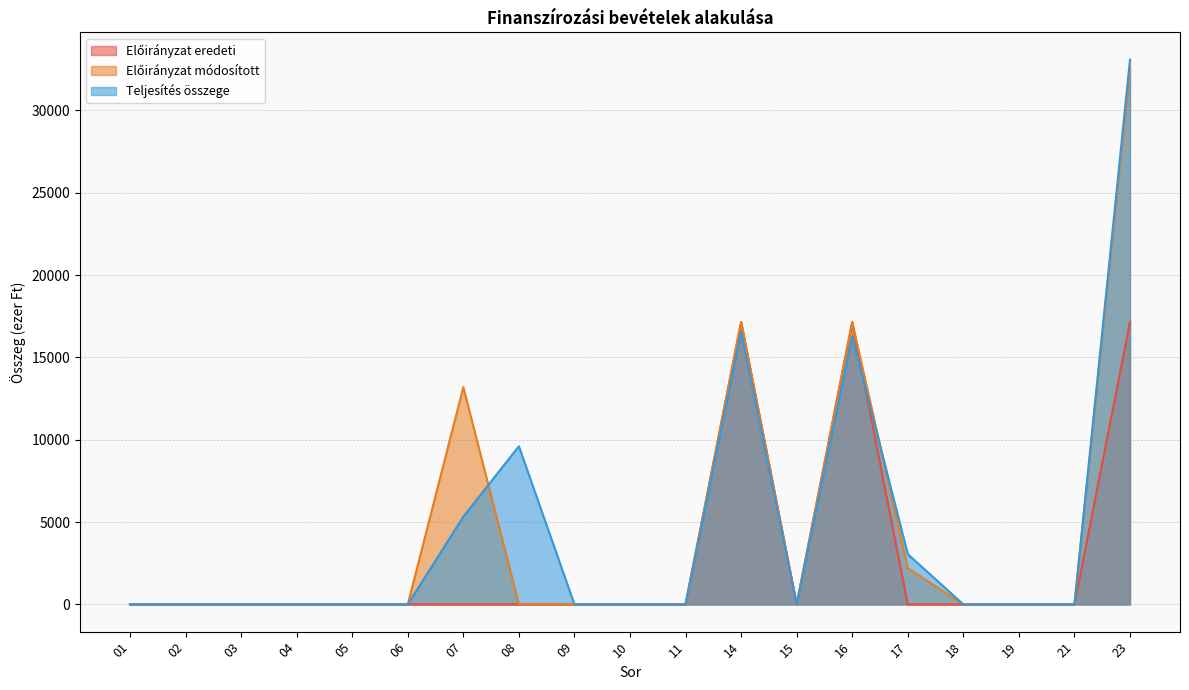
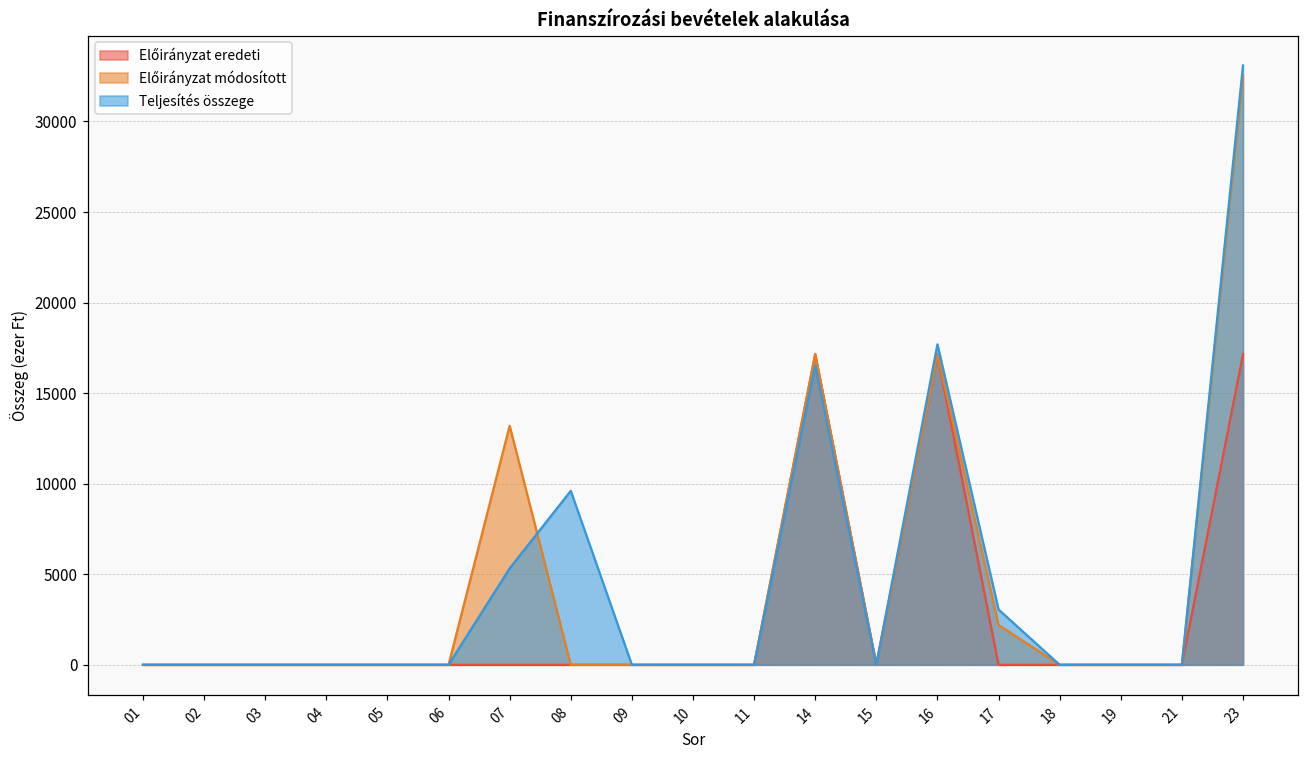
  {
    "Teljesítés összege": {
      "07": 5300,
      "08": 9600,
      "14": 16500,
-     "16": 16300,
+     "16": 17700,
      "17": 3100,
      "23": 33100
    }
  }
